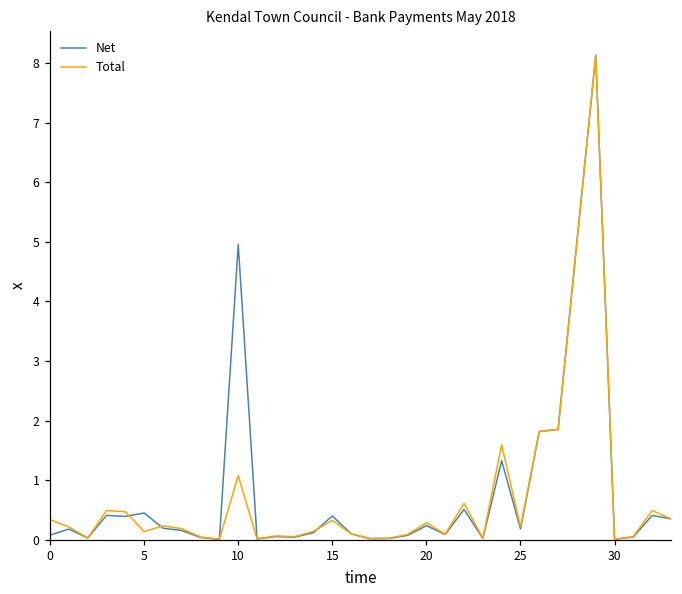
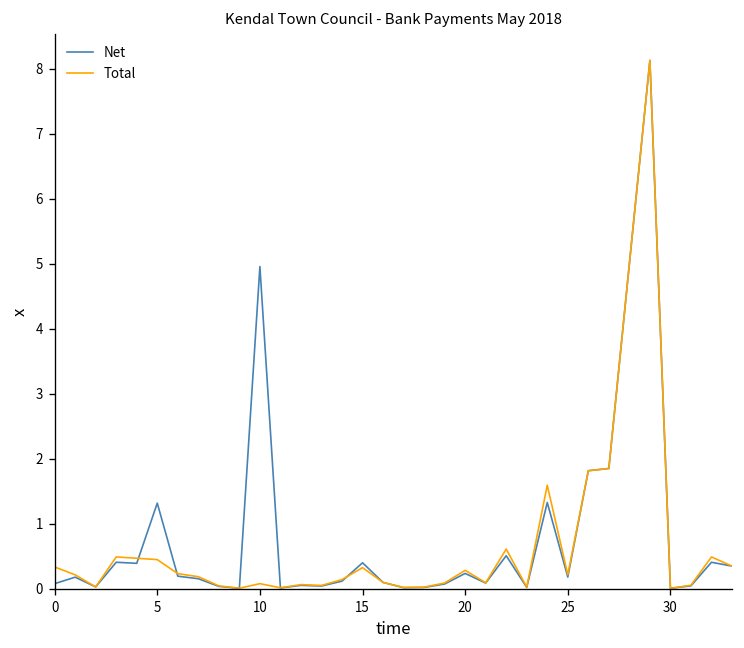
  {
    "Net": {
      "0": 0.1,
-     "5": 0.5,
+     "5": 1.3,
      "10": 5.0,
      "15": 0.4,
      "20": 0.2
    },
    "Total": {
      "0": 0.3,
-     "5": 0.1,
-     "10": 1.1,
+     "5": 0.5,
+     "10": 0.1,
      "15": 0.3,
      "20": 0.3
    }
  }
